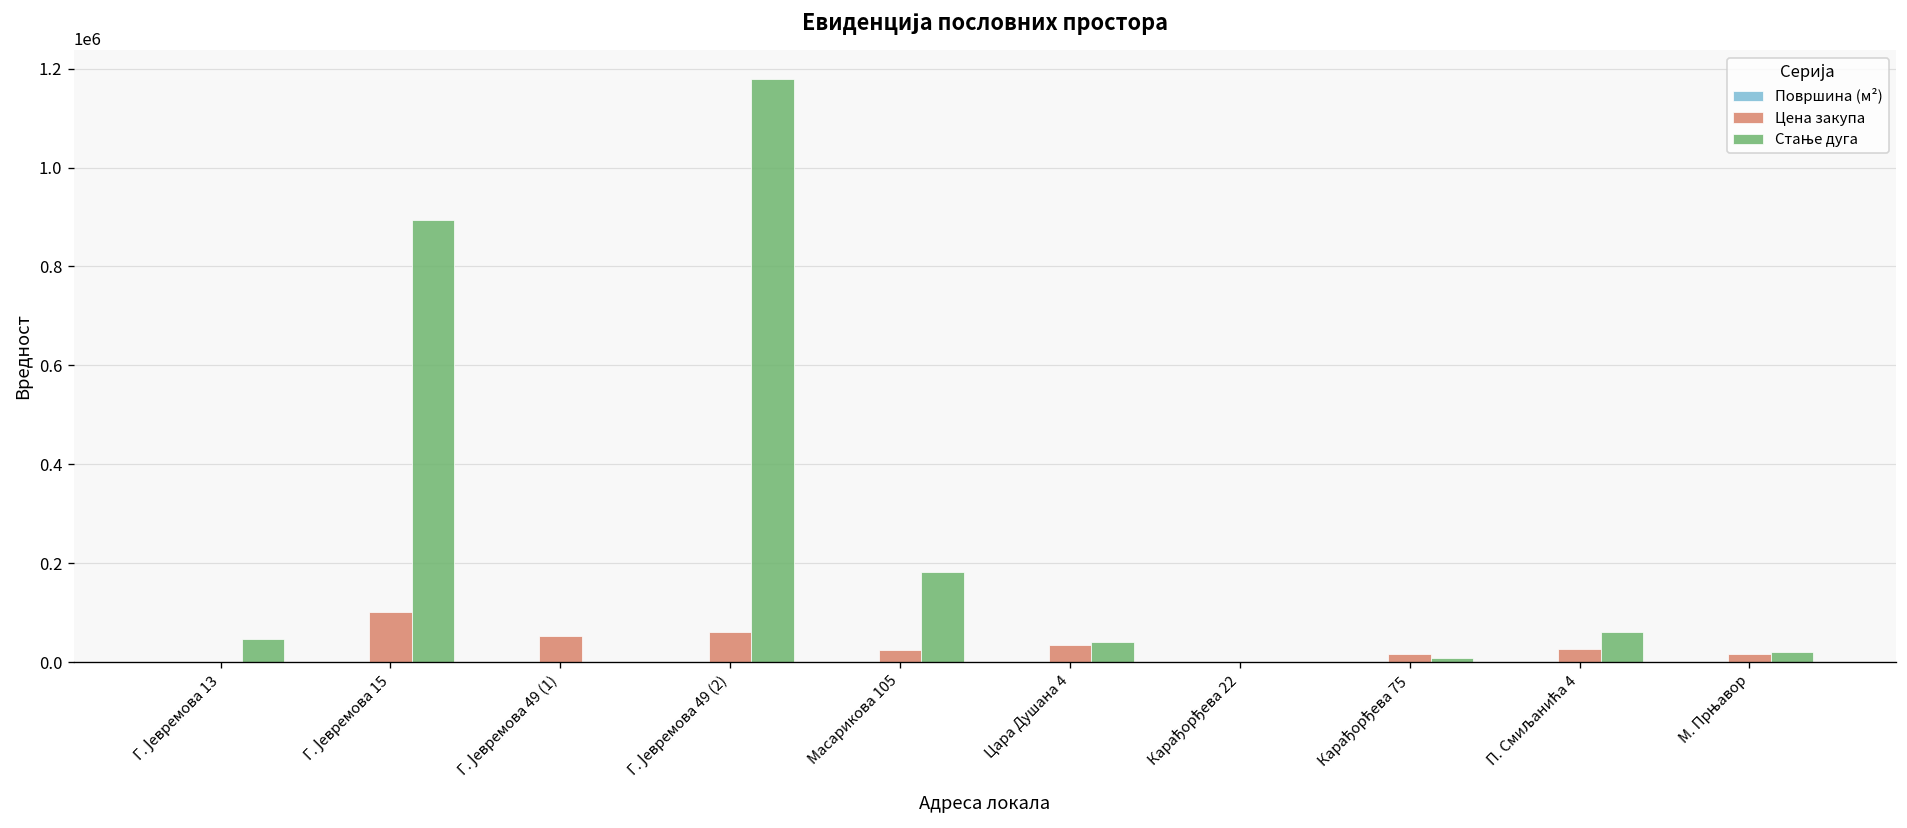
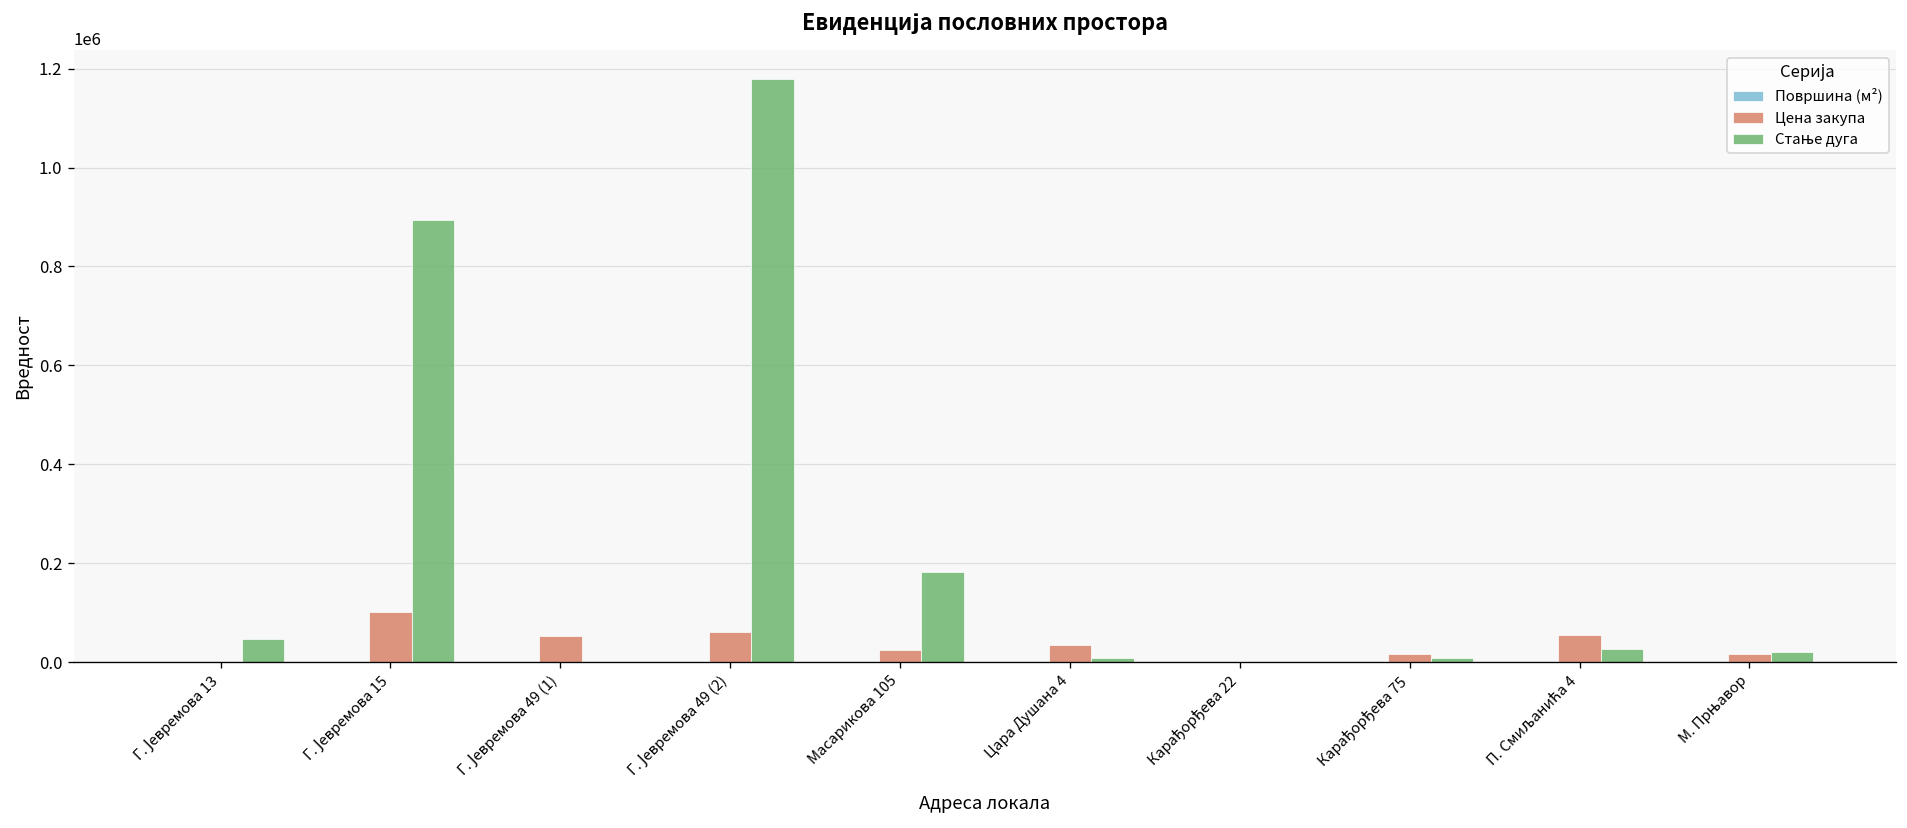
  {
    "Цена закупа": {
      "Г. Јевремова 13": 0,
      "Г. Јевремова 15": 100000,
      "Г. Јевремова 49 (1)": 50000,
      "Г. Јевремова 49 (2)": 60000,
      "Масарикова 105": 20000,
      "Цара Душана 4": 40000,
      "Карађорђева 22": 0,
      "Карађорђева 75": 20000,
-     "П. Смиљанића 4": 30000,
+     "П. Смиљанића 4": 60000,
      "М. Прњавор": 20000
    },
    "Стање дуга": {
      "Г. Јевремова 13": 50000,
      "Г. Јевремова 15": 890000,
      "Г. Јевремова 49 (1)": 0,
      "Г. Јевремова 49 (2)": 1180000,
      "Масарикова 105": 180000,
-     "Цара Душана 4": 40000,
+     "Цара Душана 4": 10000,
      "Карађорђева 22": 0,
      "Карађорђева 75": 10000,
-     "П. Смиљанића 4": 60000,
+     "П. Смиљанића 4": 30000,
      "М. Прњавор": 20000
    }
  }
